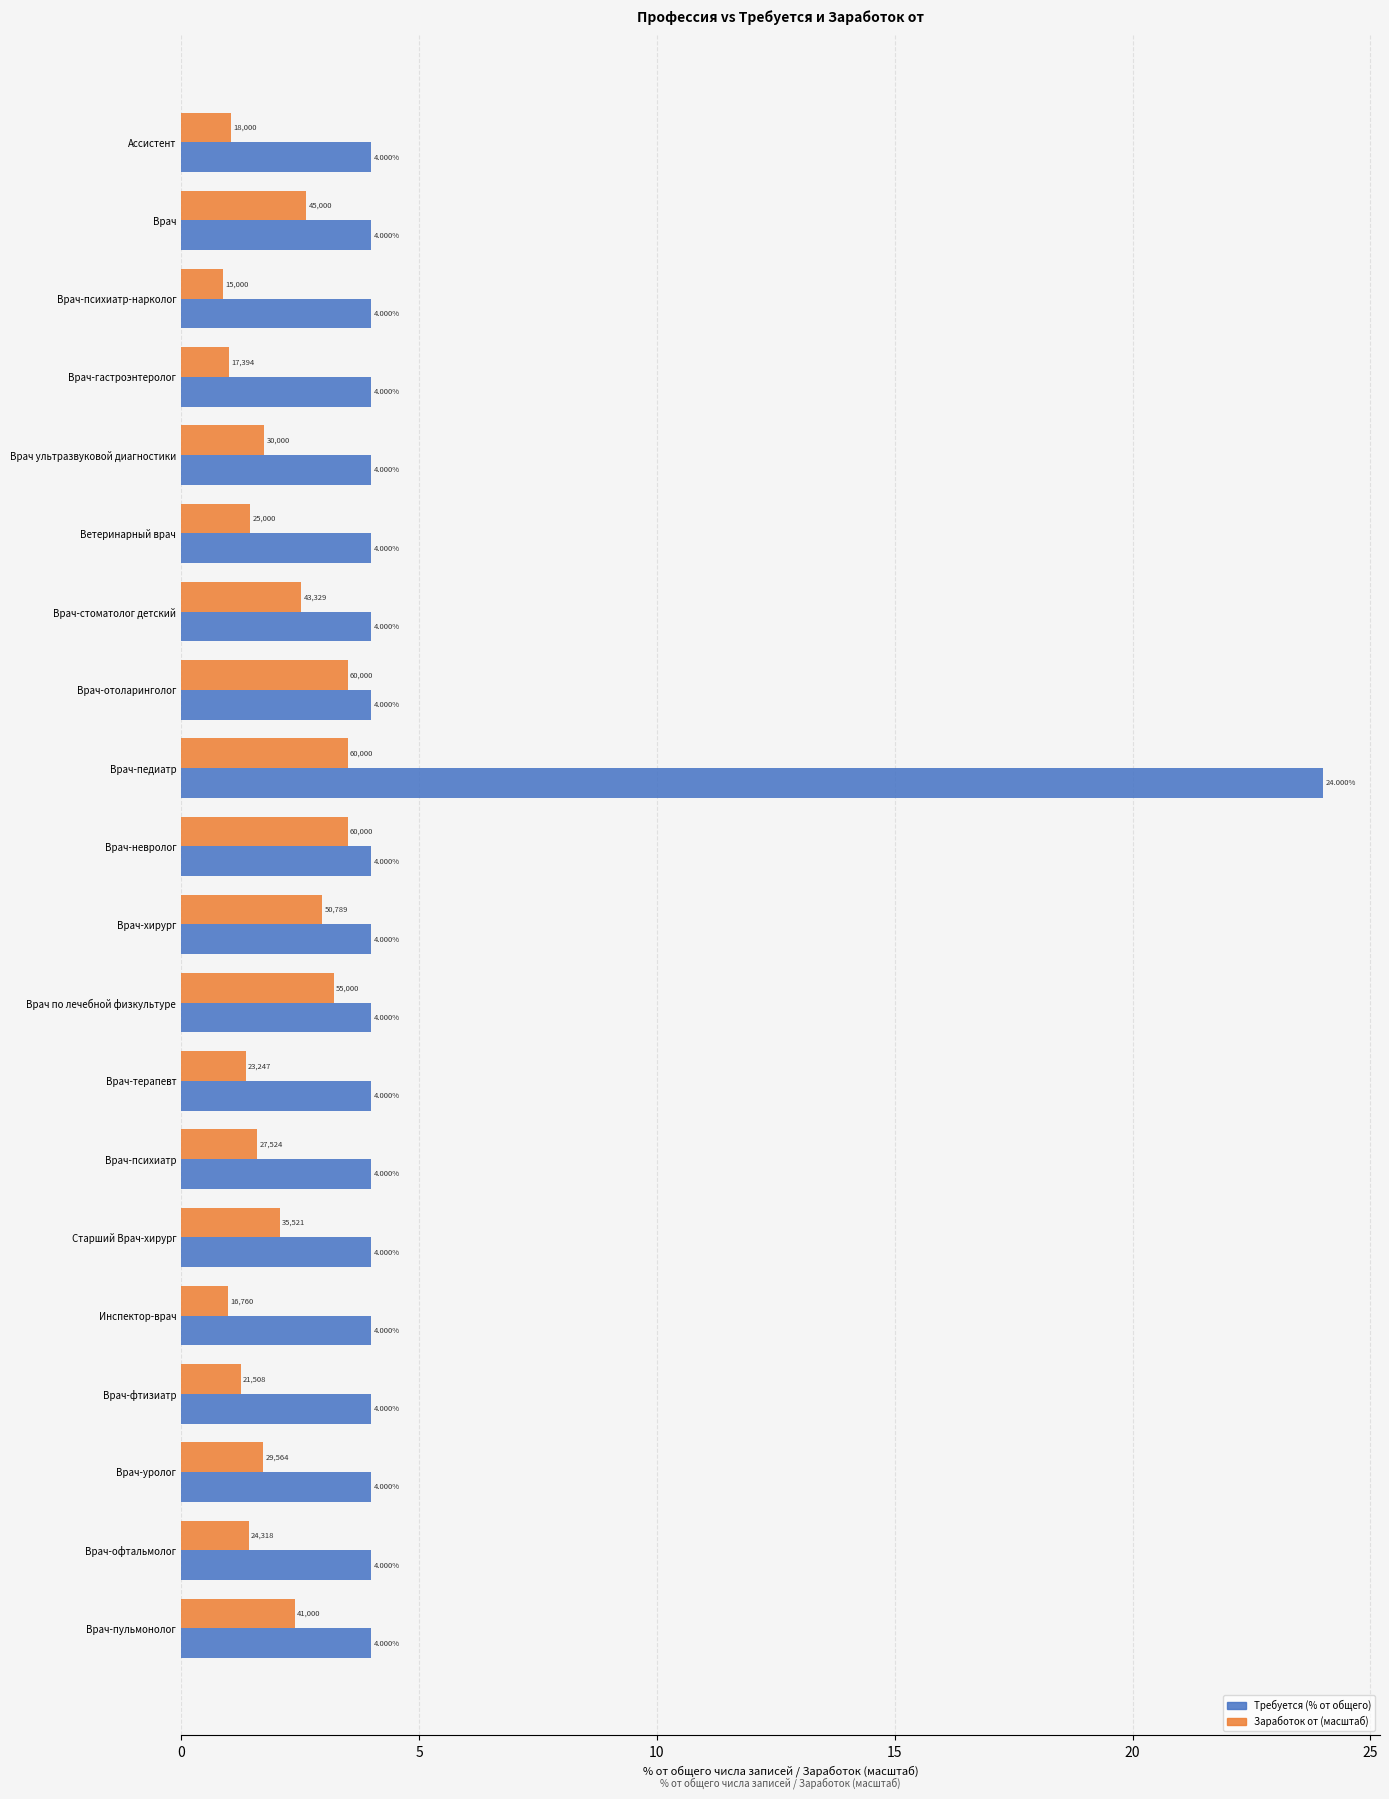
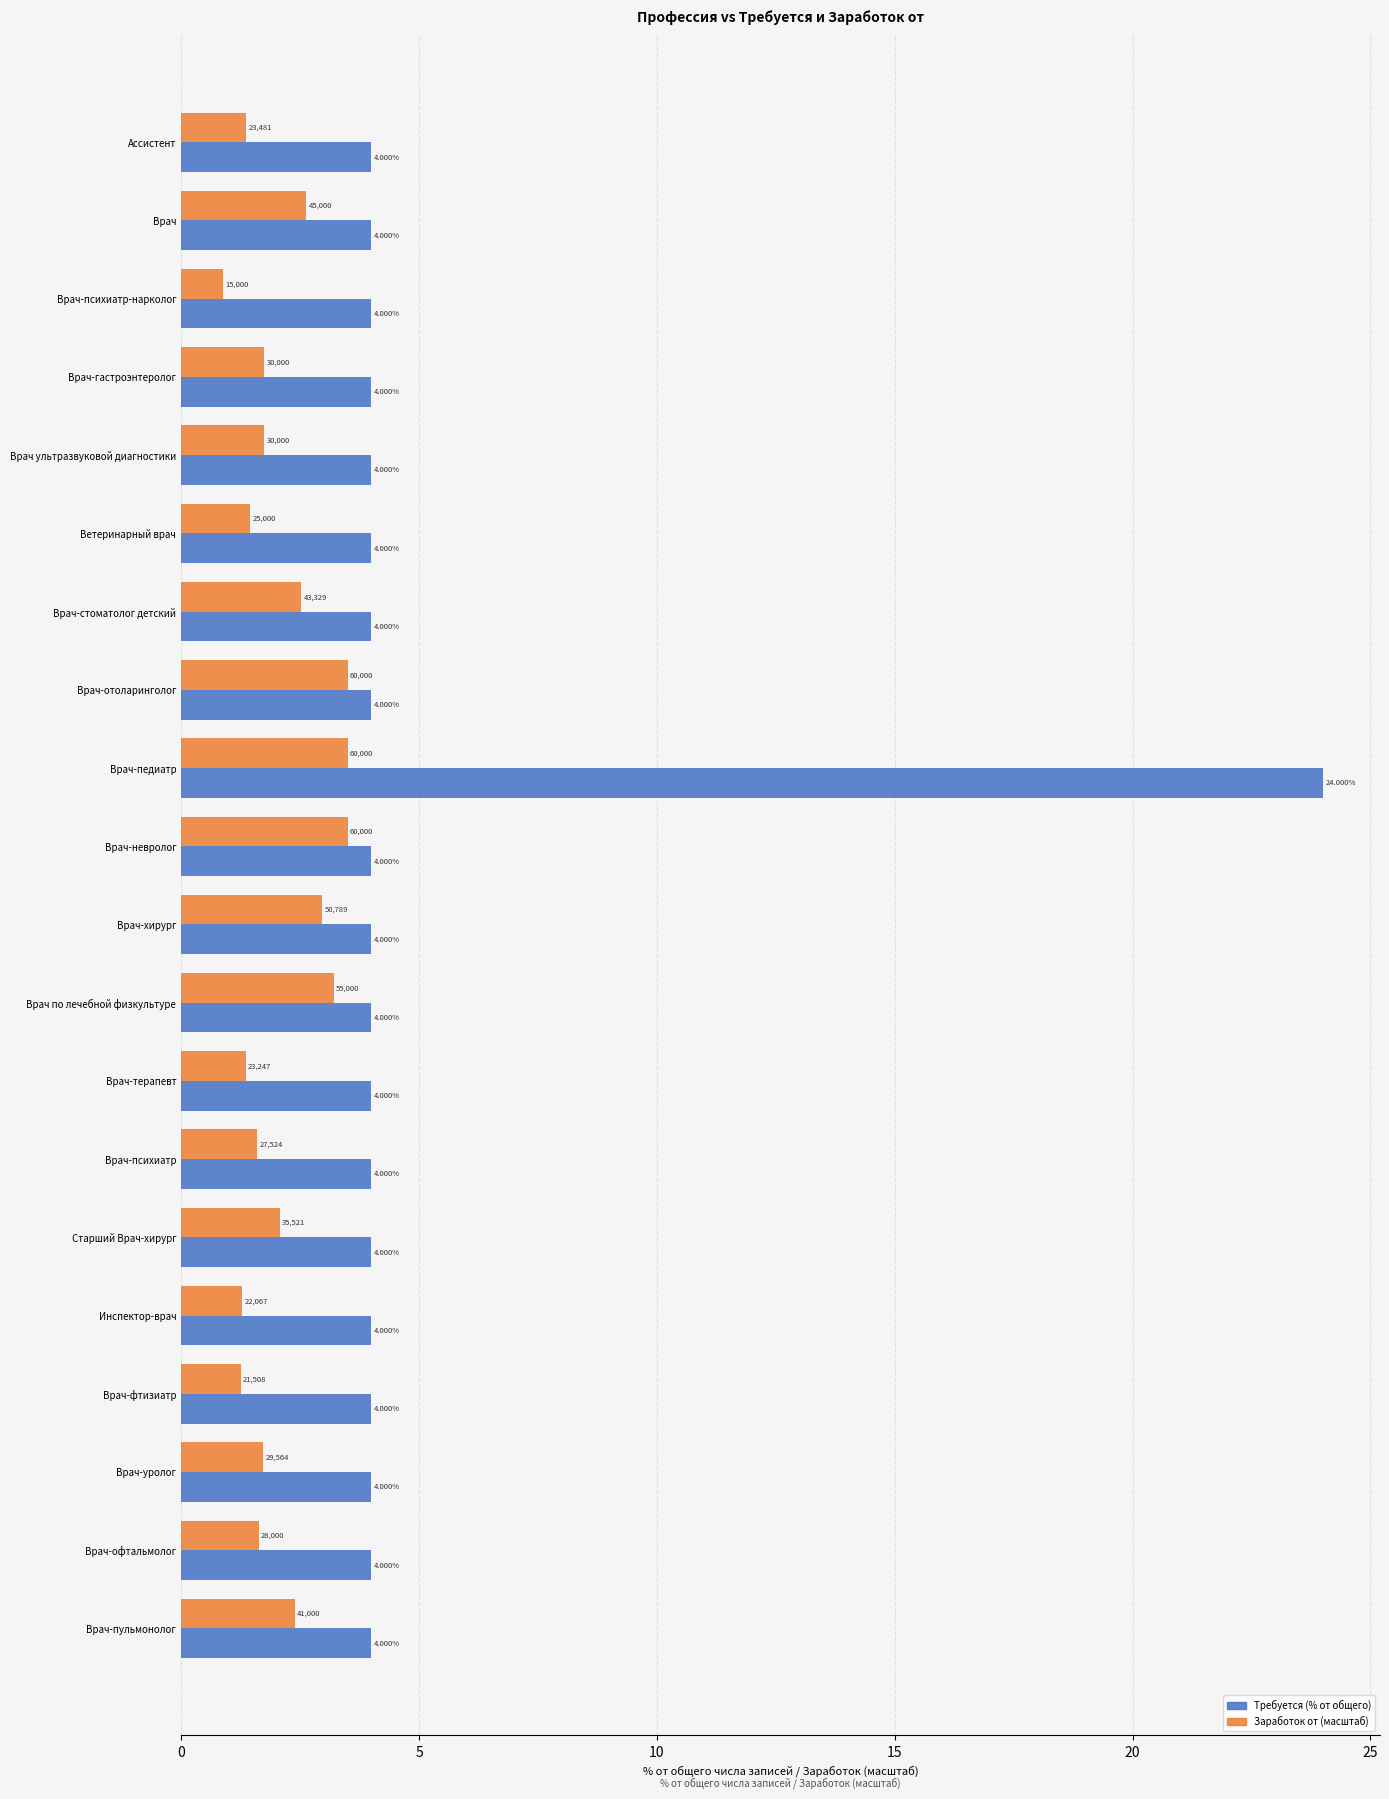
  {
    "Требуется (% от общего)": {
      "Ассистент": "4.000%",
      "Врач": "4.000%",
      "Врач-психиатр-нарколог": "4.000%",
      "Врач-гастроэнтеролог": "4.000%",
      "Врач ультразвуковой диагностики": "4.000%",
      "Ветеринарный врач": "4.000%",
      "Врач-стоматолог детский": "4.000%",
      "Врач-отоларинголог": "4.000%",
      "Врач-педиатр": "24.000%",
      "Врач-невролог": "4.000%",
      "Врач-хирург": "4.000%",
      "Врач по лечебной физкультуре": "4.000%",
      "Врач-терапевт": "4.000%",
      "Врач-психиатр": "4.000%",
      "Старший Врач-хирург": "4.000%",
      "Инспектор-врач": "4.000%",
      "Врач-фтизиатр": "4.000%",
      "Врач-уролог": "4.000%",
      "Врач-офтальмолог": "4.000%",
      "Врач-пульмонолог": "4.000%"
    },
    "Заработок от (масштаб)": {
-     "Ассистент": "18,000",
-     "Врач-гастроэнтеролог": "17,394",
-     "Инспектор-врач": "16,760",
-     "Врач-офтальмолог": "24,318"
+     "Ассистент": "23,481",
+     "Врач-гастроэнтеролог": "30,000",
+     "Инспектор-врач": "22,067",
+     "Врач-офтальмолог": "28,000"
    }
  }
